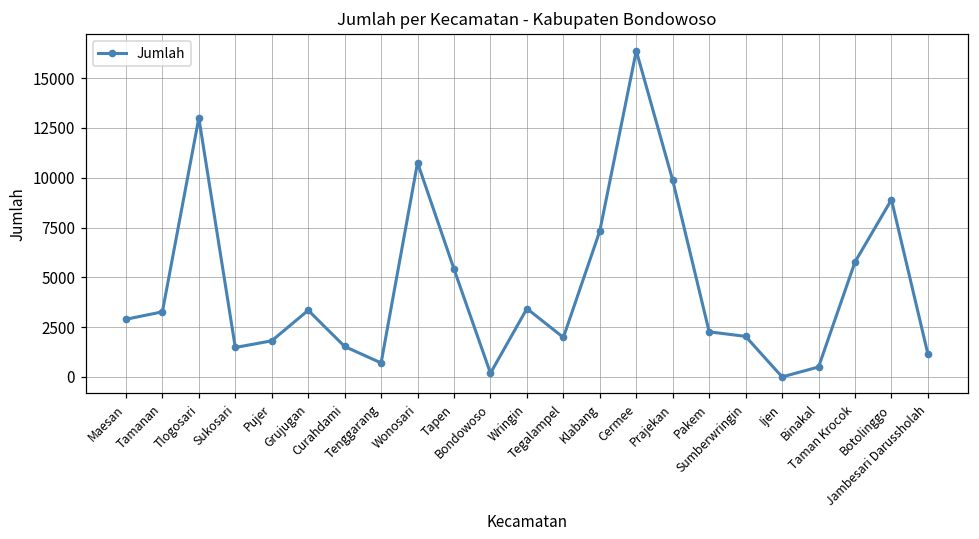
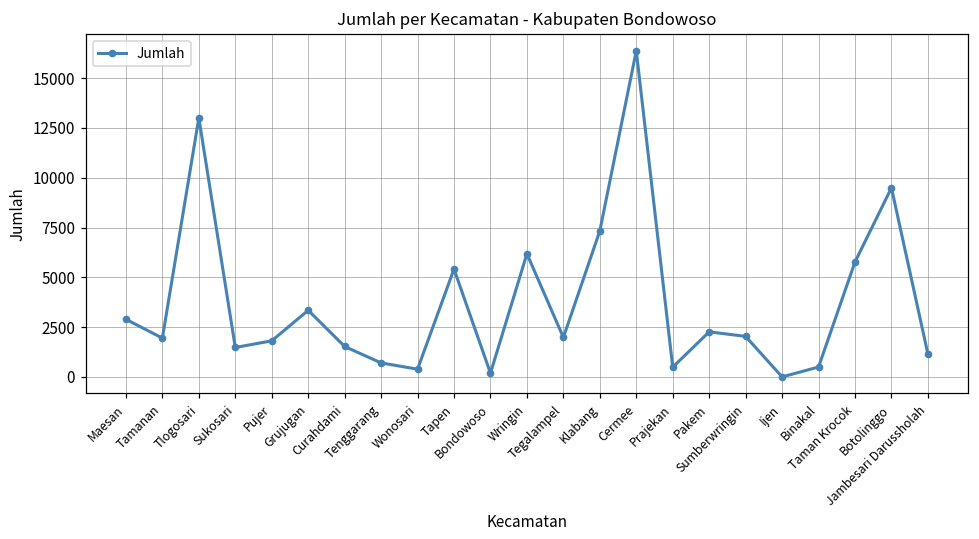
  {
    "Maesan": 2900,
-   "Tamanan": 3300,
+   "Tamanan": 1900,
    "Tlogosari": 13000,
    "Sukosari": 1500,
    "Pujer": 1800,
    "Grujugan": 3300,
    "Curahdami": 1500,
    "Tenggarang": 700,
-   "Wonosari": 10800,
+   "Wonosari": 400,
    "Tapen": 5400,
    "Bondowoso": 200,
-   "Wringin": 3400,
+   "Wringin": 6200,
    "Tegalampel": 2000,
    "Klabang": 7300,
    "Cermee": 16400,
-   "Prajekan": 9900,
+   "Prajekan": 500,
    "Pakem": 2300,
    "Sumberwringin": 2000,
    "Ijen": 0,
    "Binakal": 500,
    "Taman Krocok": 5800,
-   "Botolinggo": 8900,
+   "Botolinggo": 9500,
    "Jambesari Darussholah": 1100
  }
